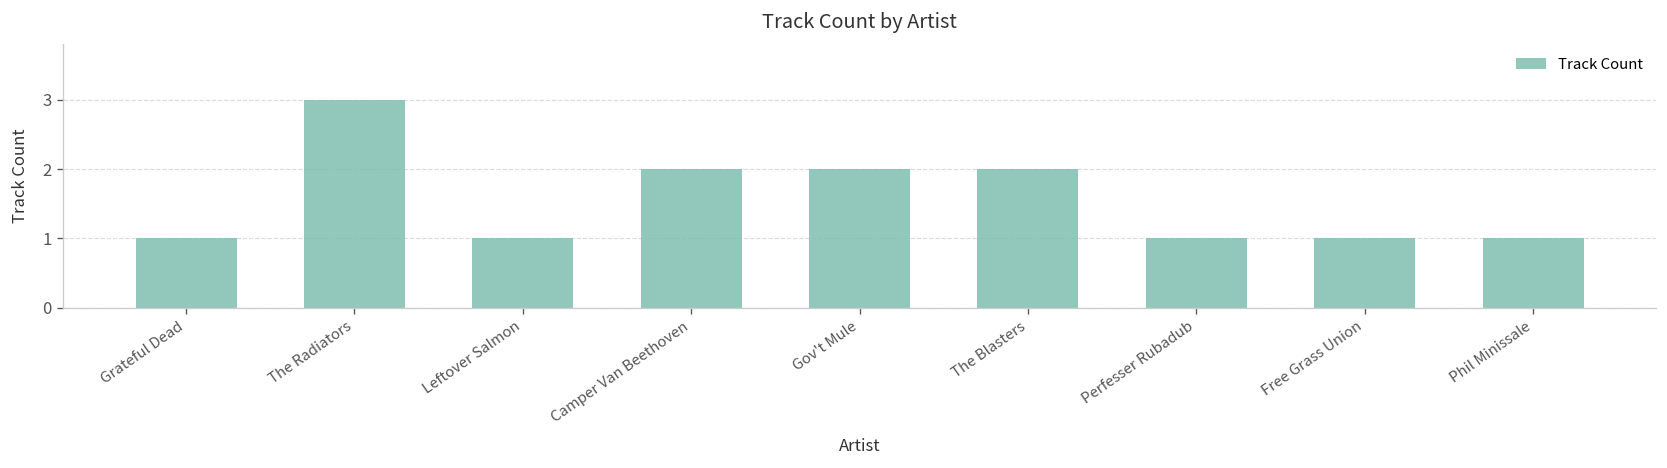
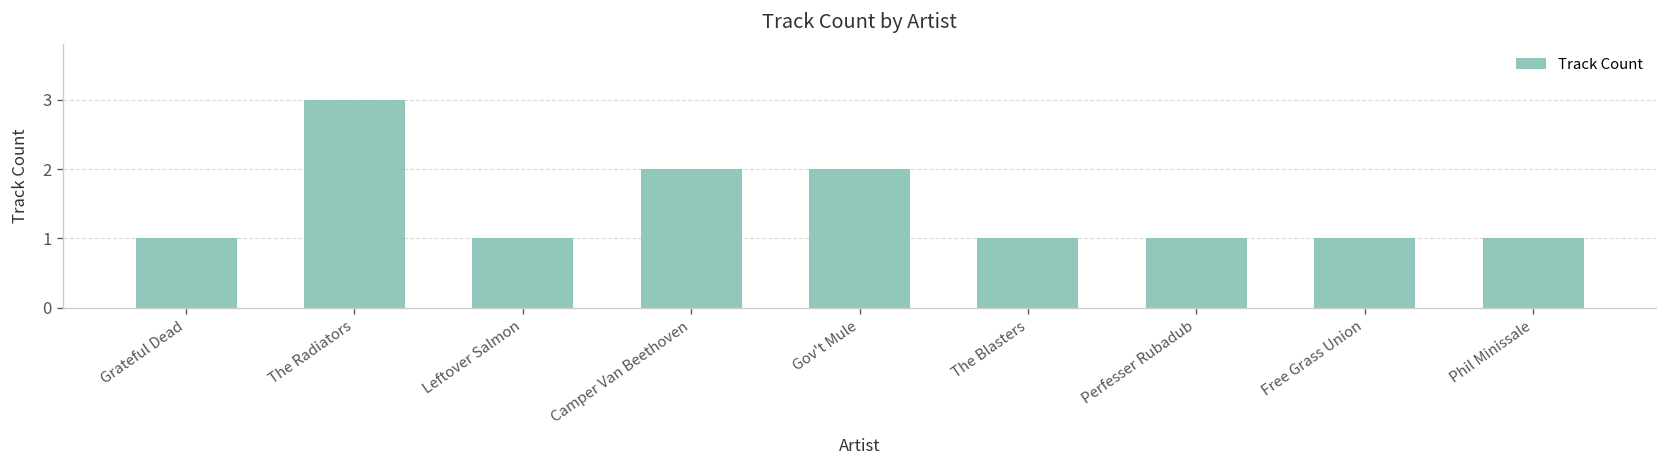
  {
    "Grateful Dead": 1,
    "The Radiators": 3,
    "Leftover Salmon": 1,
    "Camper Van Beethoven": 2,
    "Gov't Mule": 2,
-   "The Blasters": 2,
+   "The Blasters": 1,
    "Perfesser Rubadub": 1,
    "Free Grass Union": 1,
    "Phil Minissale": 1
  }
